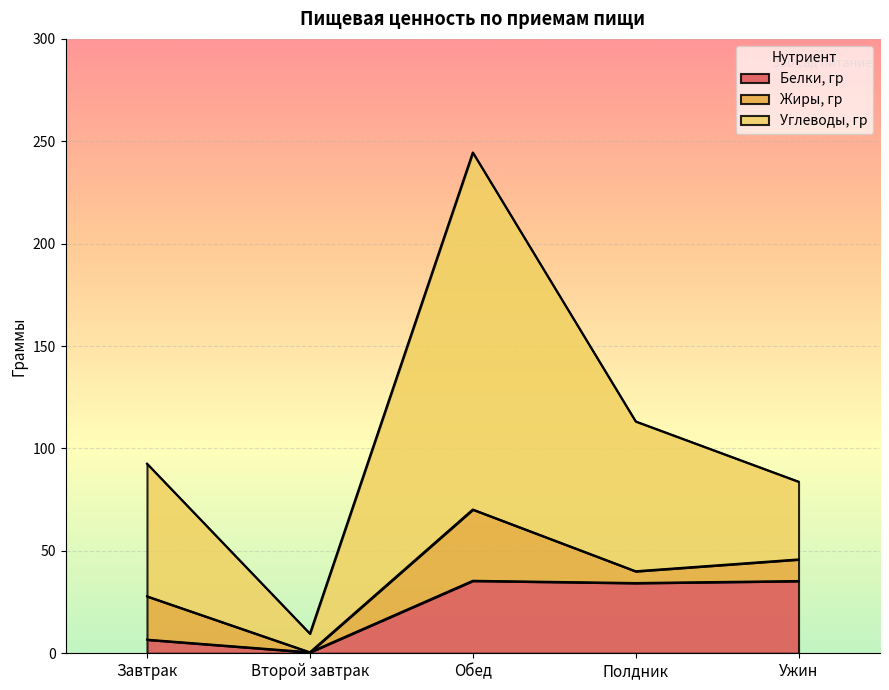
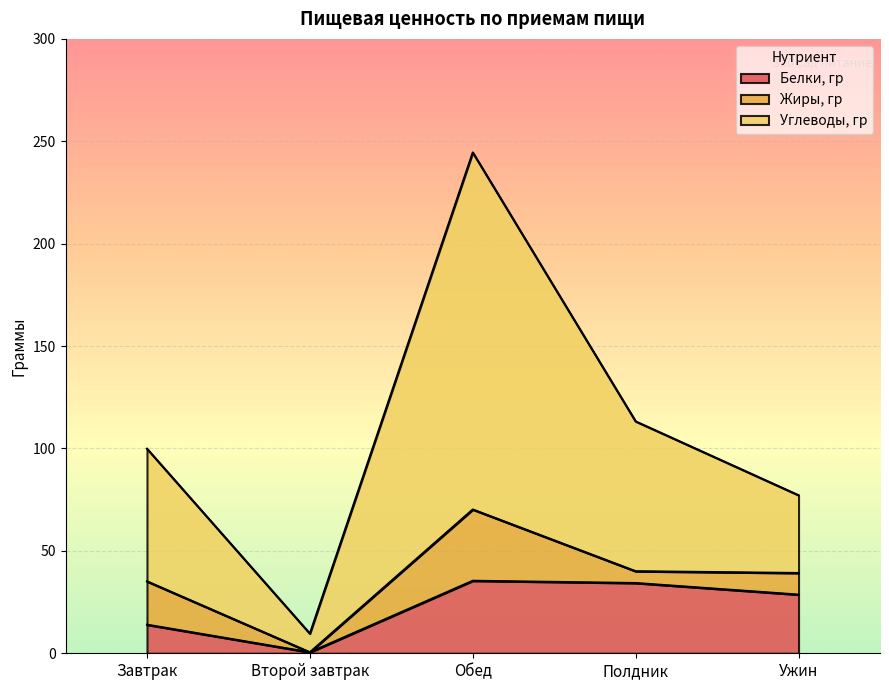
  {
    "Белки, гр": {
-     "Завтрак": 7,
+     "Завтрак": 14,
      "Обед": 35,
      "Полдник": 34,
-     "Ужин": 35
+     "Ужин": 29
    }
  }
